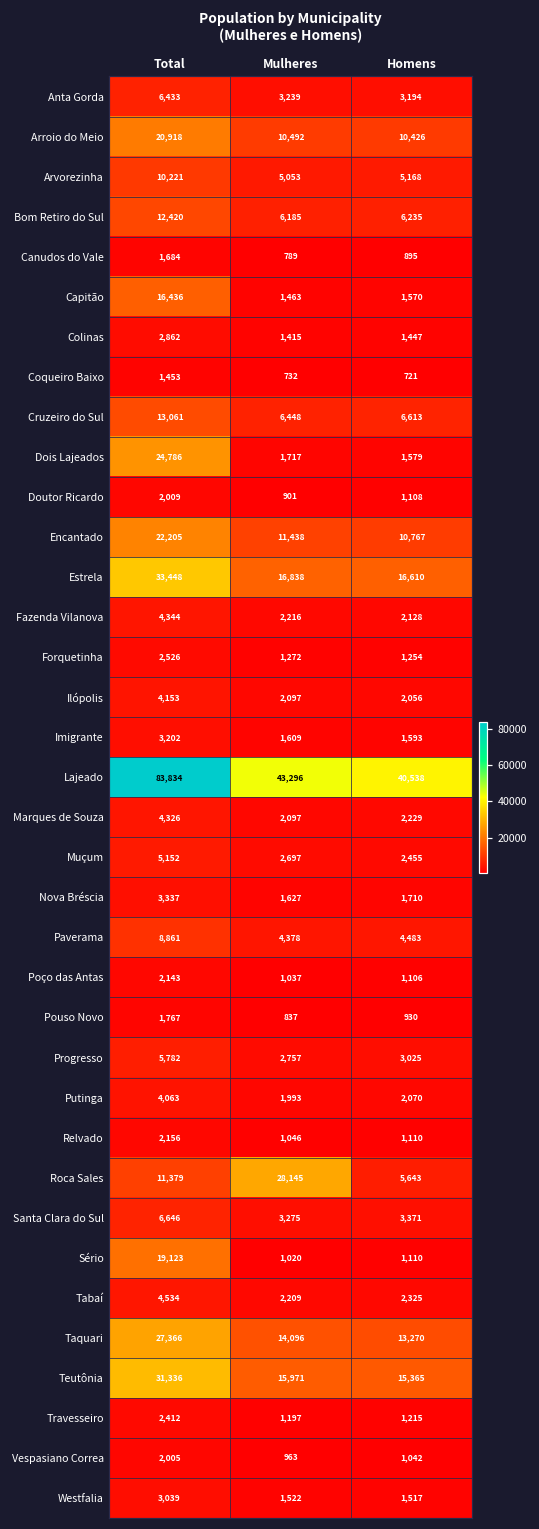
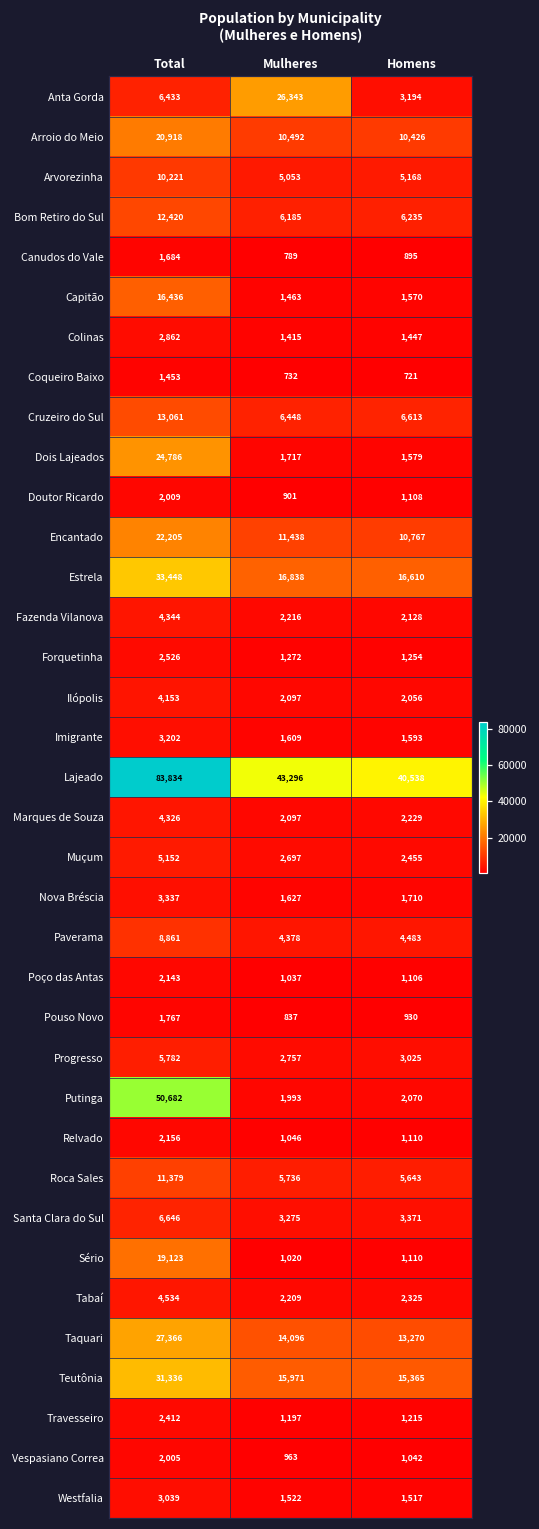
  {
    "Anta Gorda": {
      "Total": "6,433",
-     "Mulheres": "3,239",
+     "Mulheres": "26,343",
      "Homens": "3,194"
    },
    "Arroio do Meio": {
      "Total": "20,918",
      "Mulheres": "10,492",
      "Homens": "10,426"
    },
    "Arvorezinha": {
      "Total": "10,221",
      "Mulheres": "5,053",
      "Homens": "5,168"
    },
    "Bom Retiro do Sul": {
      "Total": "12,420",
      "Mulheres": "6,185",
      "Homens": "6,235"
    },
    "Canudos do Vale": {
      "Total": "1,684",
      "Mulheres": "789",
      "Homens": "895"
    },
    "Capitão": {
      "Total": "16,436",
      "Mulheres": "1,463",
      "Homens": "1,570"
    },
    "Colinas": {
      "Total": "2,862",
      "Mulheres": "1,415",
      "Homens": "1,447"
    },
    "Coqueiro Baixo": {
      "Total": "1,453",
      "Mulheres": "732",
      "Homens": "721"
    },
    "Cruzeiro do Sul": {
      "Total": "13,061",
      "Mulheres": "6,448",
      "Homens": "6,613"
    },
    "Dois Lajeados": {
      "Total": "24,786",
      "Mulheres": "1,717",
      "Homens": "1,579"
    },
    "Doutor Ricardo": {
      "Total": "2,009",
      "Mulheres": "901",
      "Homens": "1,108"
    },
    "Encantado": {
      "Total": "22,205",
      "Mulheres": "11,438",
      "Homens": "10,767"
    },
    "Estrela": {
      "Total": "33,448",
      "Mulheres": "16,838",
      "Homens": "16,610"
    },
    "Fazenda Vilanova": {
      "Total": "4,344",
      "Mulheres": "2,216",
      "Homens": "2,128"
    },
    "Forquetinha": {
      "Total": "2,526",
      "Mulheres": "1,272",
      "Homens": "1,254"
    },
    "Ilópolis": {
      "Total": "4,153",
      "Mulheres": "2,097",
      "Homens": "2,056"
    },
    "Imigrante": {
      "Total": "3,202",
      "Mulheres": "1,609",
      "Homens": "1,593"
    },
    "Lajeado": {
      "Total": "83,834",
      "Mulheres": "43,296",
      "Homens": "40,538"
    },
    "Marques de Souza": {
      "Total": "4,326",
      "Mulheres": "2,097",
      "Homens": "2,229"
    },
    "Muçum": {
      "Total": "5,152",
      "Mulheres": "2,697",
      "Homens": "2,455"
    },
    "Nova Bréscia": {
      "Total": "3,337",
      "Mulheres": "1,627",
      "Homens": "1,710"
    },
    "Paverama": {
      "Total": "8,861",
      "Mulheres": "4,378",
      "Homens": "4,483"
    },
    "Poço das Antas": {
      "Total": "2,143",
      "Mulheres": "1,037",
      "Homens": "1,106"
    },
    "Pouso Novo": {
      "Total": "1,767",
      "Mulheres": "837",
      "Homens": "930"
    },
    "Progresso": {
      "Total": "5,782",
      "Mulheres": "2,757",
      "Homens": "3,025"
    },
    "Putinga": {
-     "Total": "4,063",
+     "Total": "50,682",
      "Mulheres": "1,993",
      "Homens": "2,070"
    },
    "Relvado": {
      "Total": "2,156",
      "Mulheres": "1,046",
      "Homens": "1,110"
    },
    "Roca Sales": {
      "Total": "11,379",
-     "Mulheres": "28,145",
+     "Mulheres": "5,736",
      "Homens": "5,643"
    },
    "Santa Clara do Sul": {
      "Total": "6,646",
      "Mulheres": "3,275",
      "Homens": "3,371"
    },
    "Sério": {
      "Total": "19,123",
      "Mulheres": "1,020",
      "Homens": "1,110"
    },
    "Tabaí": {
      "Total": "4,534",
      "Mulheres": "2,209",
      "Homens": "2,325"
    },
    "Taquari": {
      "Total": "27,366",
      "Mulheres": "14,096",
      "Homens": "13,270"
    },
    "Teutônia": {
      "Total": "31,336",
      "Mulheres": "15,971",
      "Homens": "15,365"
    },
    "Travesseiro": {
      "Total": "2,412",
      "Mulheres": "1,197",
      "Homens": "1,215"
    },
    "Vespasiano Correa": {
      "Total": "2,005",
      "Mulheres": "963",
      "Homens": "1,042"
    },
    "Westfalia": {
      "Total": "3,039",
      "Mulheres": "1,522",
      "Homens": "1,517"
    }
  }
